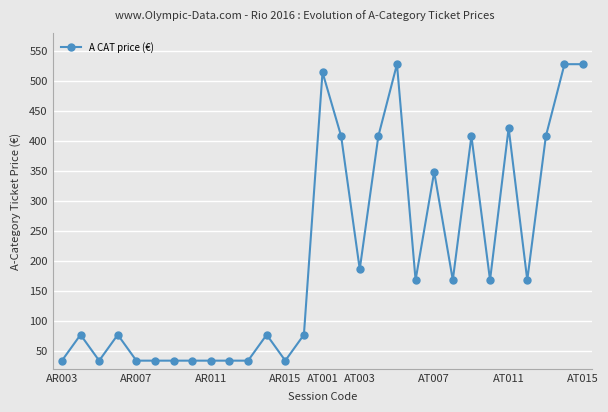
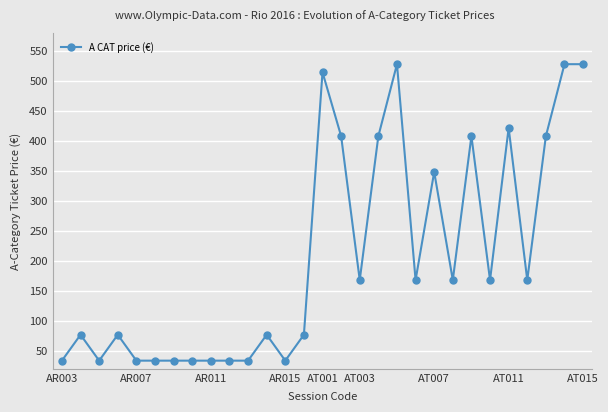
  {
    "AR003": 30,
    "AR007": 30,
    "AR011": 30,
    "AR015": 30,
    "AT001": 510,
-   "AT003": 190,
+   "AT003": 170,
    "AT007": 350,
    "AT011": 420,
    "AT015": 530
  }
